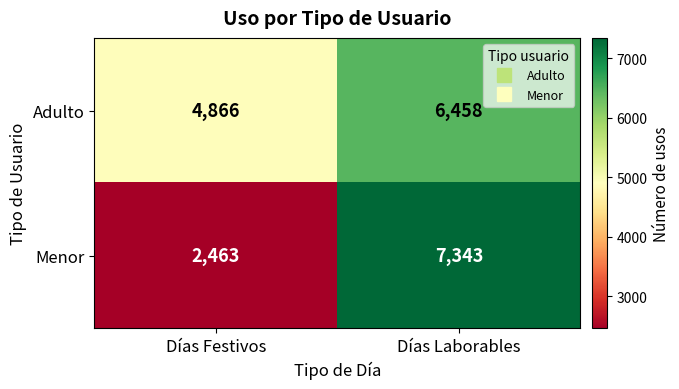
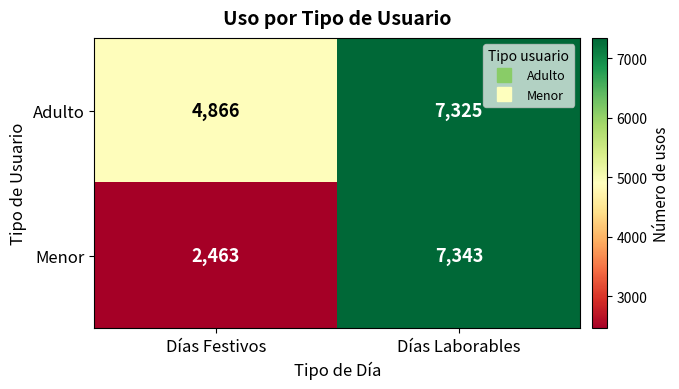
  {
    "Adulto": {
      "Días Festivos": "4,866",
-     "Días Laborables": "6,458"
+     "Días Laborables": "7,325"
    },
    "Menor": {
      "Días Festivos": "2,463",
      "Días Laborables": "7,343"
    }
  }
